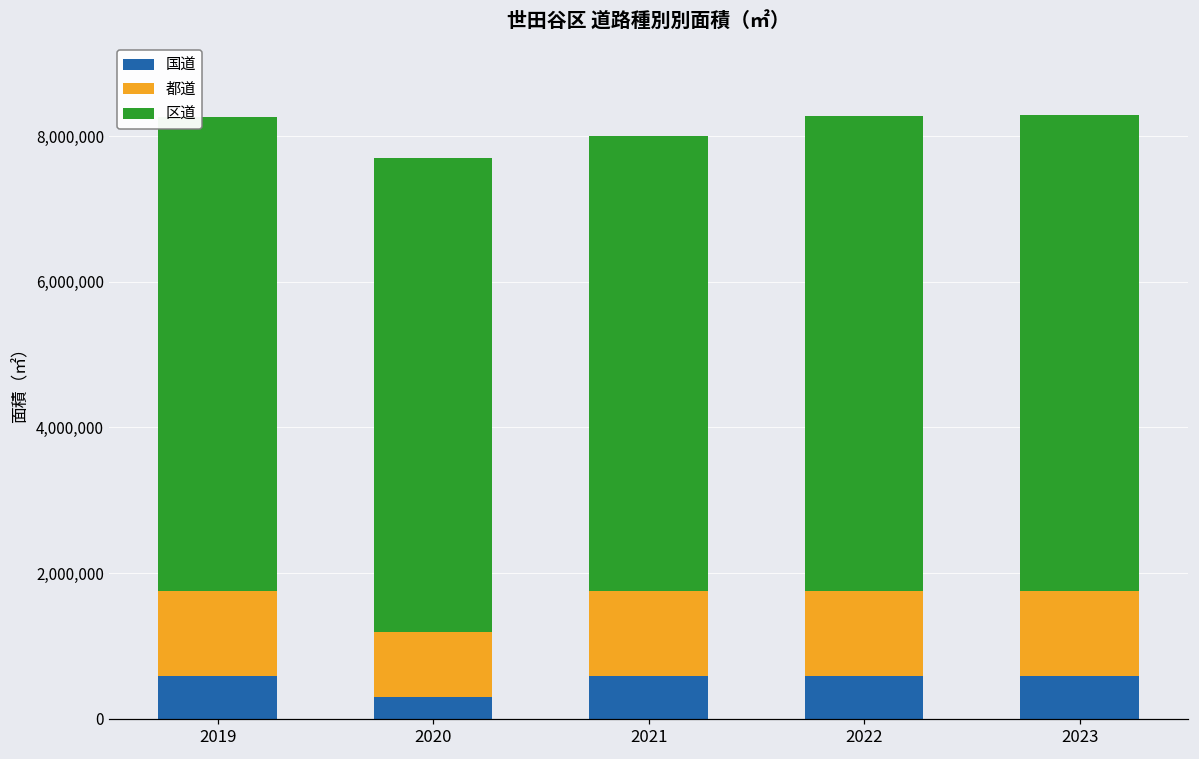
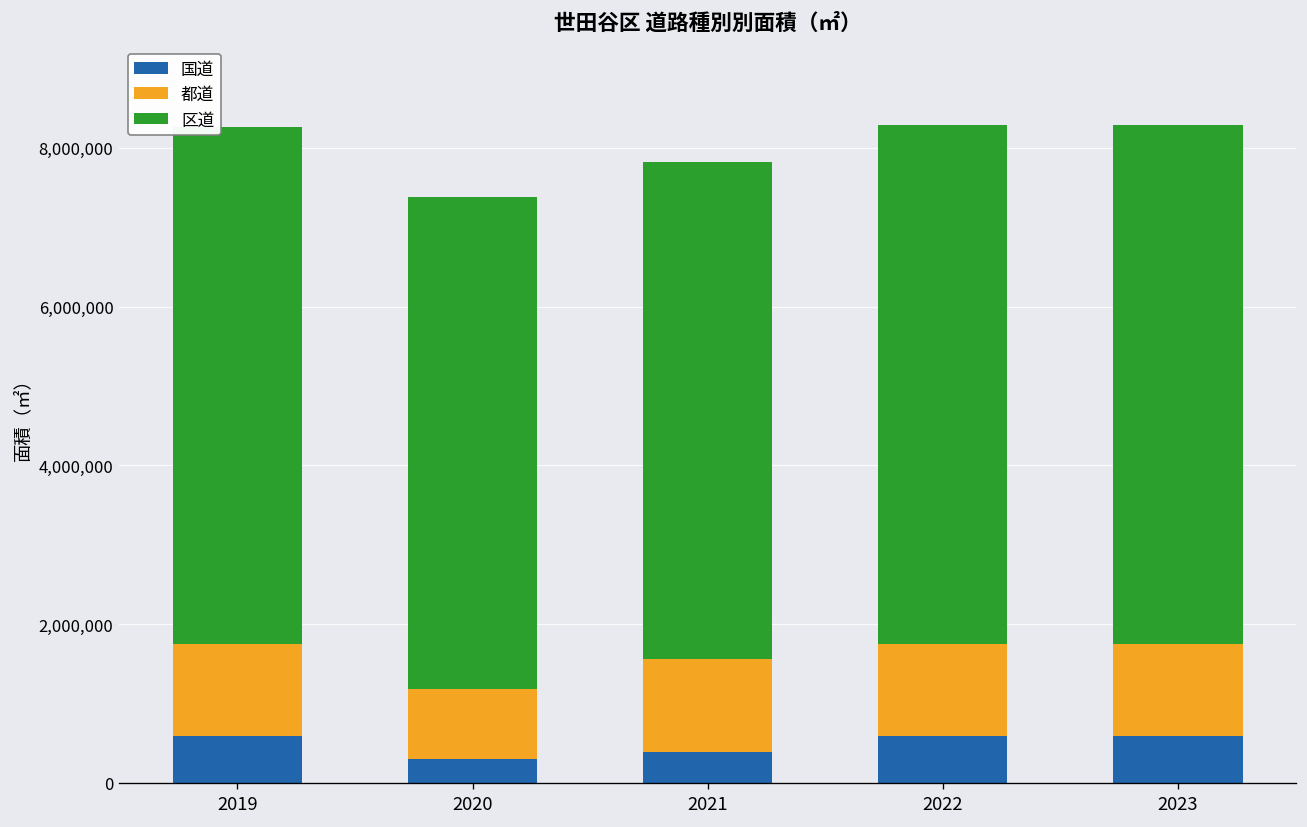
  {
    "国道": {
      "2019": "600,000",
      "2020": "300,000",
-     "2021": "600,000",
+     "2021": "400,000",
      "2022": "600,000",
      "2023": "600,000"
    },
    "都道": {
      "2019": "1,200,000",
      "2020": "900,000",
      "2021": "1,200,000",
      "2022": "1,200,000",
      "2023": "1,200,000"
    },
    "区道": {
      "2019": "6,500,000",
-     "2020": "6,500,000",
+     "2020": "6,200,000",
      "2021": "6,300,000",
      "2022": "6,500,000",
      "2023": "6,500,000"
    }
  }
